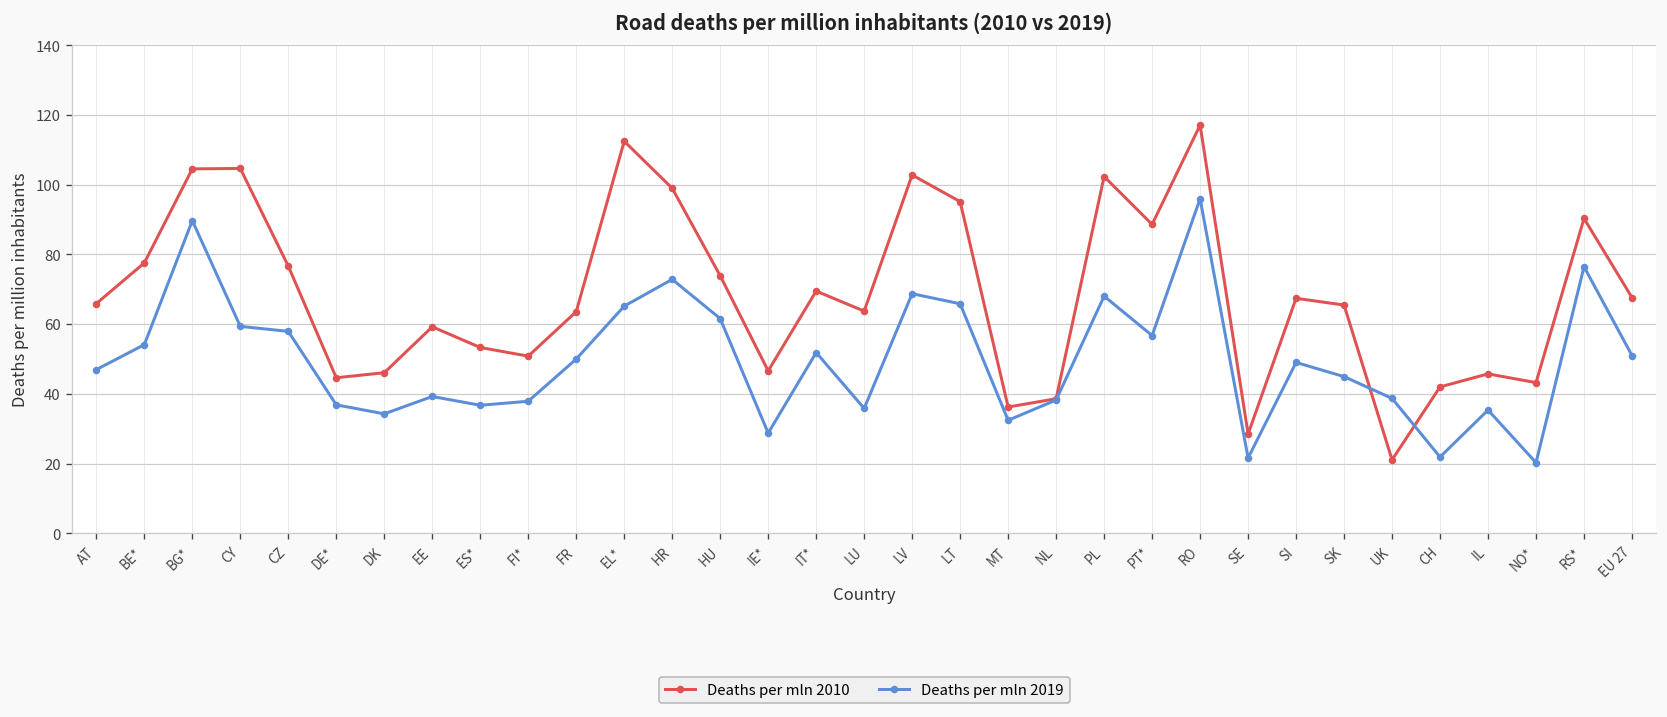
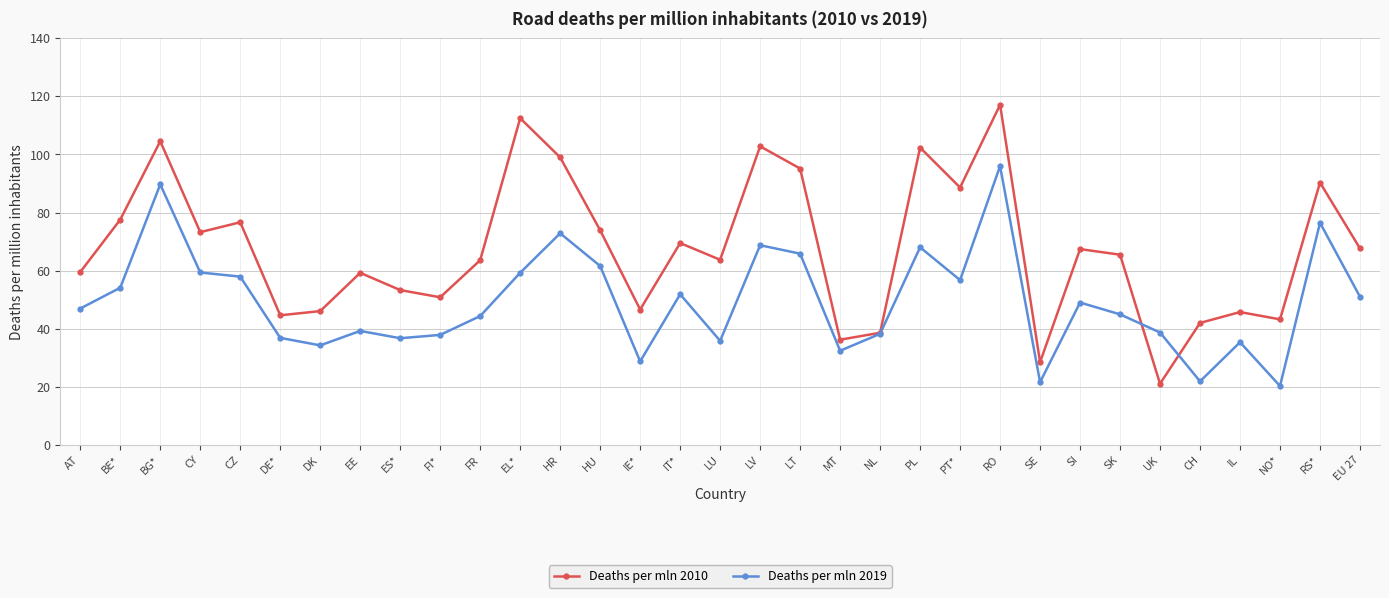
  {
    "Deaths per mln 2010": {
-     "AT": 66,
+     "AT": 60,
      "BE*": 78,
      "BG*": 105,
-     "CY": 105,
+     "CY": 73,
      "CZ": 77,
      "DE*": 45,
      "DK": 46,
      "EE": 59,
      "ES*": 53,
      "FI*": 51,
      "FR": 64,
      "EL*": 112,
      "HR": 99,
      "HU": 74,
      "IE*": 47,
      "IT*": 70,
      "LU": 64,
      "LV": 103,
      "LT": 95,
      "MT": 36,
      "PL": 102,
      "PT*": 89,
      "RO": 117,
      "SE": 28,
      "SI": 67,
      "SK": 65,
      "UK": 21,
      "CH": 42,
      "IL": 46,
      "NO*": 43,
      "RS*": 90,
      "EU 27": 68
    },
    "Deaths per mln 2019": {
      "AT": 47,
      "BE*": 54,
      "BG*": 90,
      "CY": 59,
      "CZ": 58,
      "DE*": 37,
      "DK": 34,
      "EE": 39,
      "ES*": 37,
      "FI*": 38,
-     "FR": 50,
-     "EL*": 65,
+     "FR": 44,
+     "EL*": 59,
      "HR": 73,
      "HU": 62,
      "IE*": 29,
      "IT*": 52,
      "LU": 36,
      "LV": 69,
      "LT": 66,
      "MT": 32,
      "PL": 68,
      "PT*": 57,
      "RO": 96,
      "SE": 22,
      "SI": 49,
      "SK": 45,
      "UK": 39,
      "CH": 22,
      "IL": 35,
      "NO*": 20,
      "RS*": 76,
      "EU 27": 51
    }
  }
